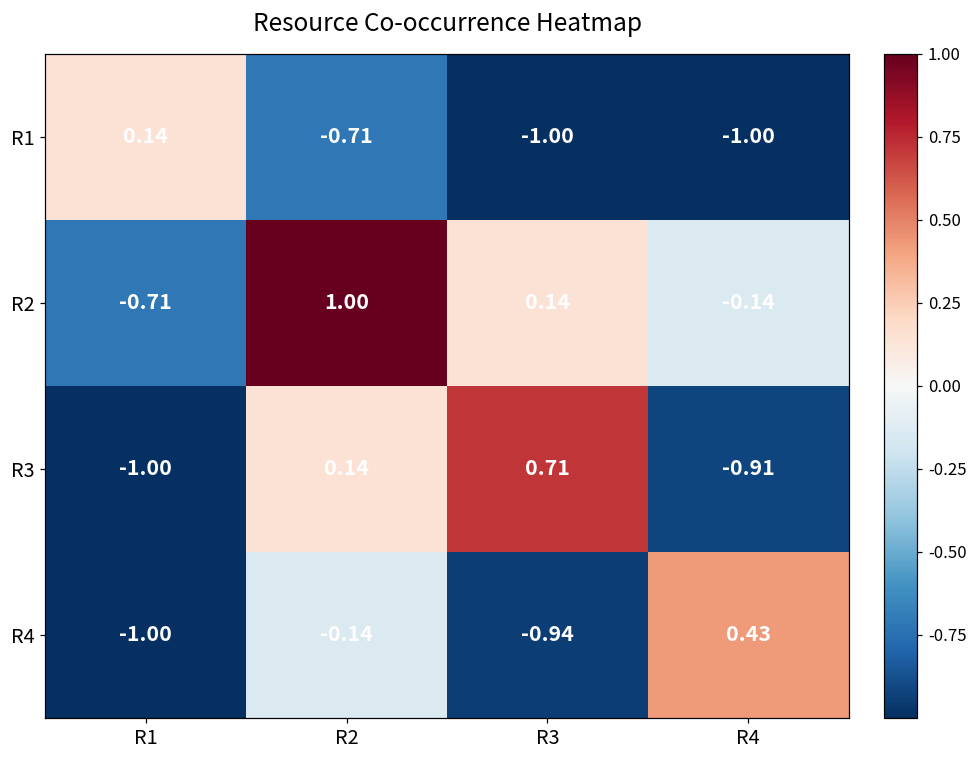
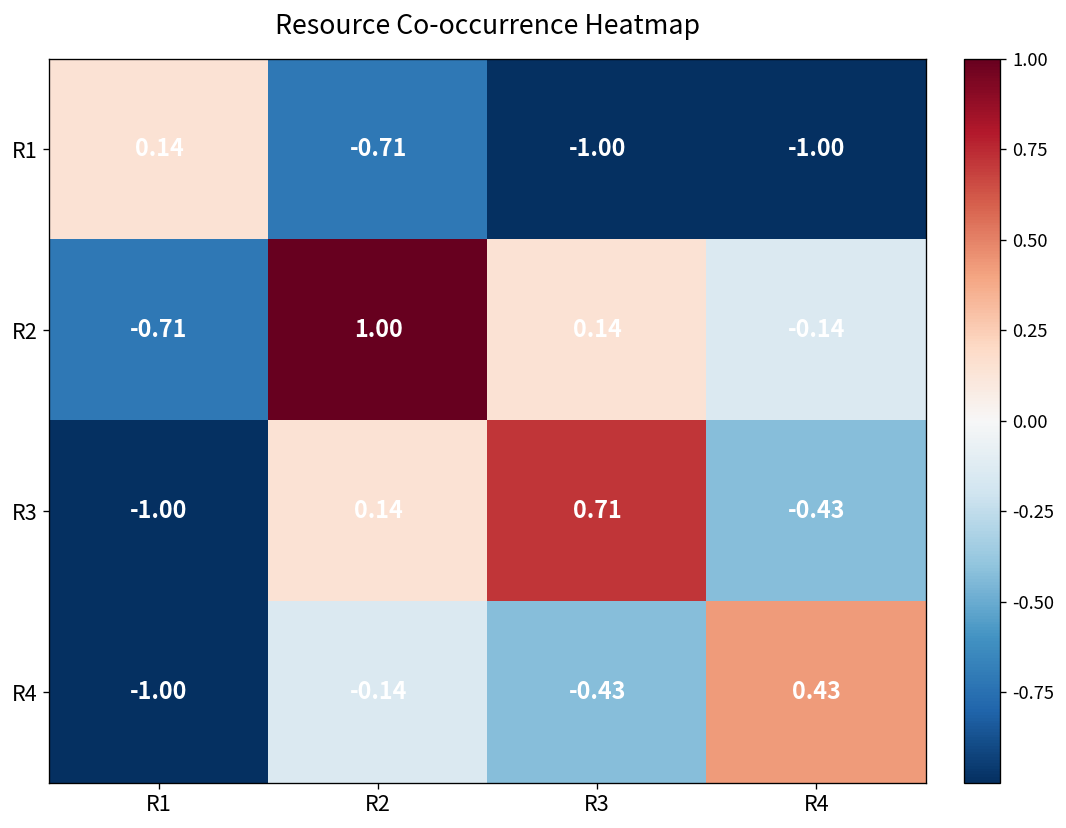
  {
    "R1": {
      "R2": -0.71,
      "R3": -1.00,
      "R4": -1.00
    },
    "R2": {
      "R1": -0.71,
      "R2": 1.00
    },
    "R3": {
      "R1": -1.00,
      "R3": 0.71,
-     "R4": -0.91
+     "R4": -0.43
    },
    "R4": {
      "R1": -1.00,
-     "R3": -0.94,
+     "R3": -0.43,
      "R4": 0.43
    }
  }
